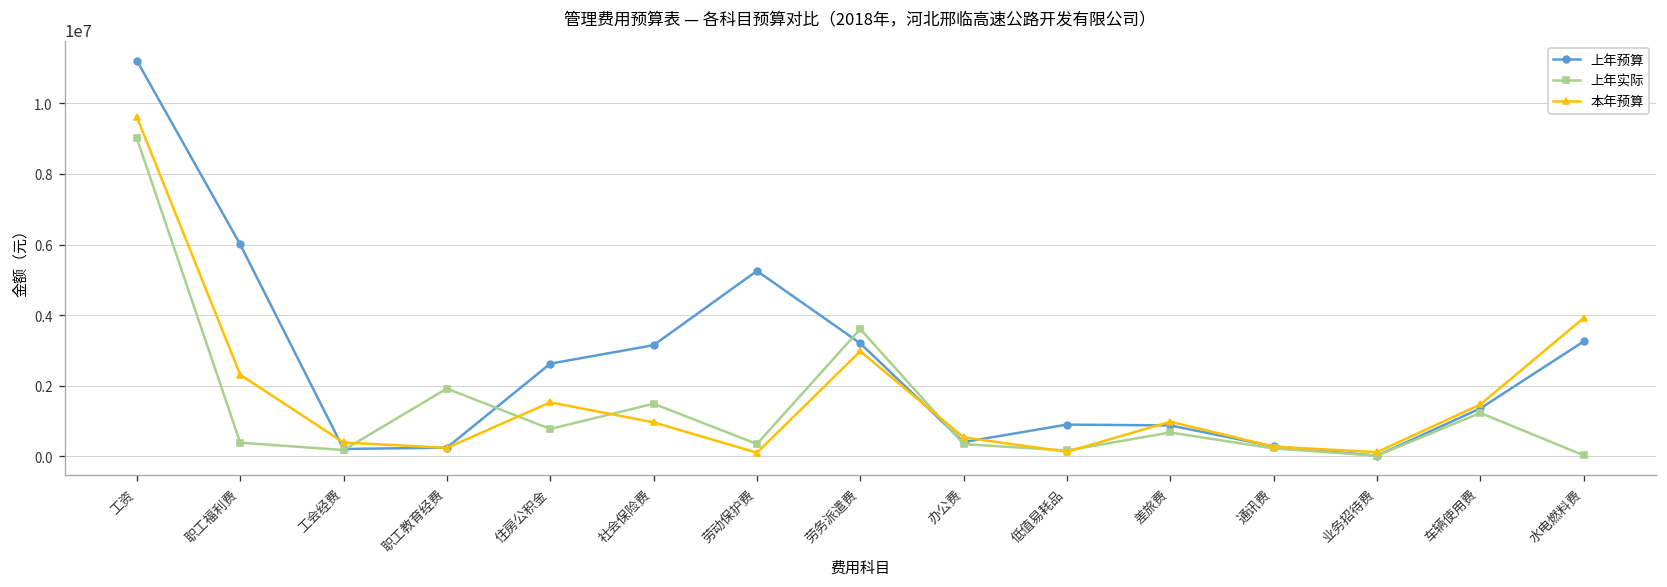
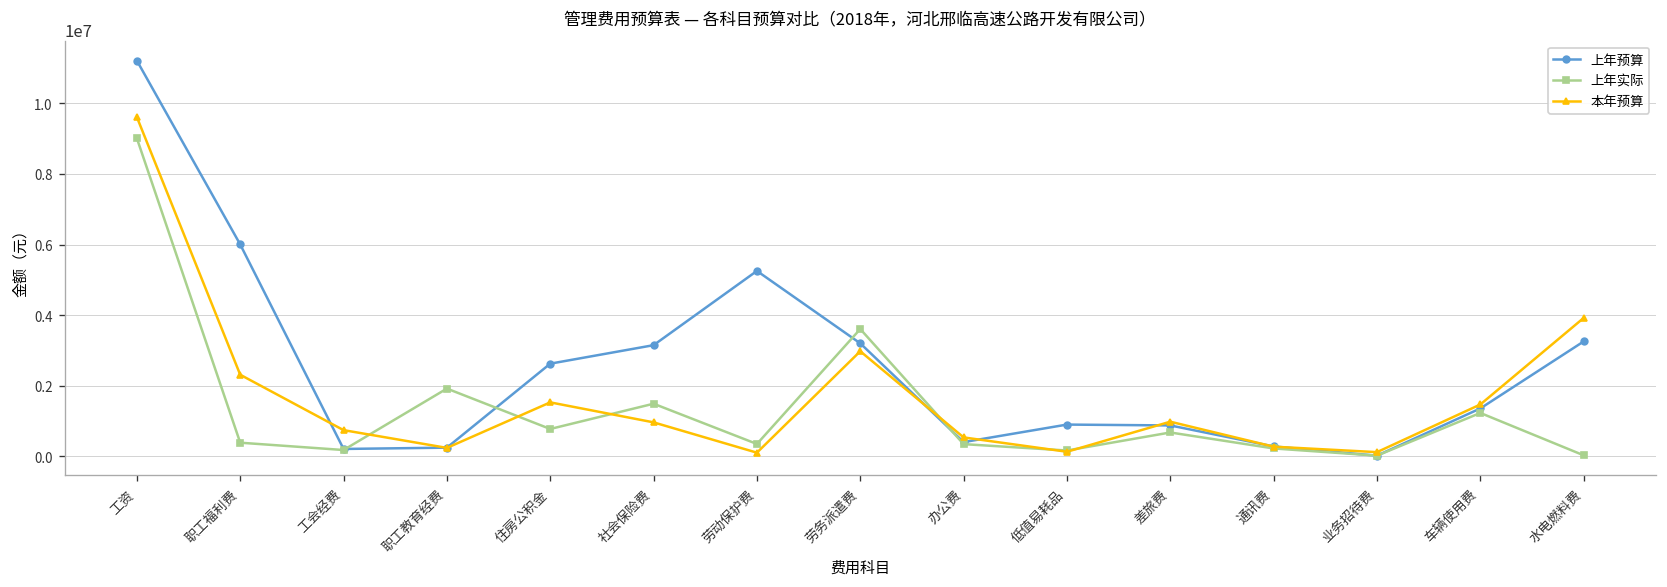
  {
    "上年预算": {
      "工资": 11200000,
      "职工福利费": 6000000,
      "住房公积金": 2600000,
      "社会保险费": 3100000,
      "劳动保护费": 5300000,
      "劳务派遣费": 3200000,
      "低值易耗品": 900000,
      "差旅费": 900000,
      "车辆使用费": 1400000,
      "水电燃料费": 3300000
    },
    "上年实际": {
      "工资": 9000000,
      "职工福利费": 400000,
      "职工教育经费": 1900000,
      "住房公积金": 800000,
      "社会保险费": 1500000,
      "劳动保护费": 400000,
      "劳务派遣费": 3600000,
      "差旅费": 700000,
      "车辆使用费": 1200000,
      "水电燃料费": 0
    },
    "本年预算": {
      "工资": 9600000,
      "职工福利费": 2300000,
-     "工会经费": 400000,
+     "工会经费": 700000,
      "住房公积金": 1500000,
      "社会保险费": 1000000,
      "劳动保护费": 100000,
      "劳务派遣费": 3000000,
      "办公费": 500000,
      "差旅费": 1000000,
      "业务招待费": 100000,
      "车辆使用费": 1500000,
      "水电燃料费": 3900000
    }
  }
